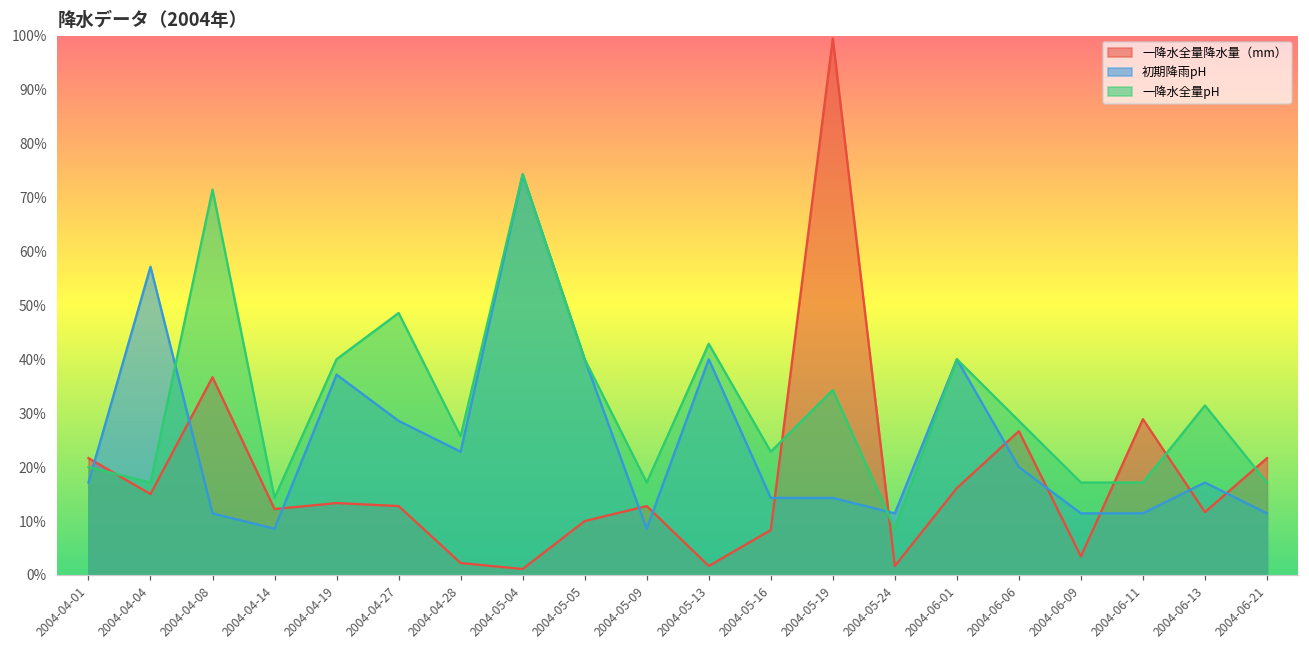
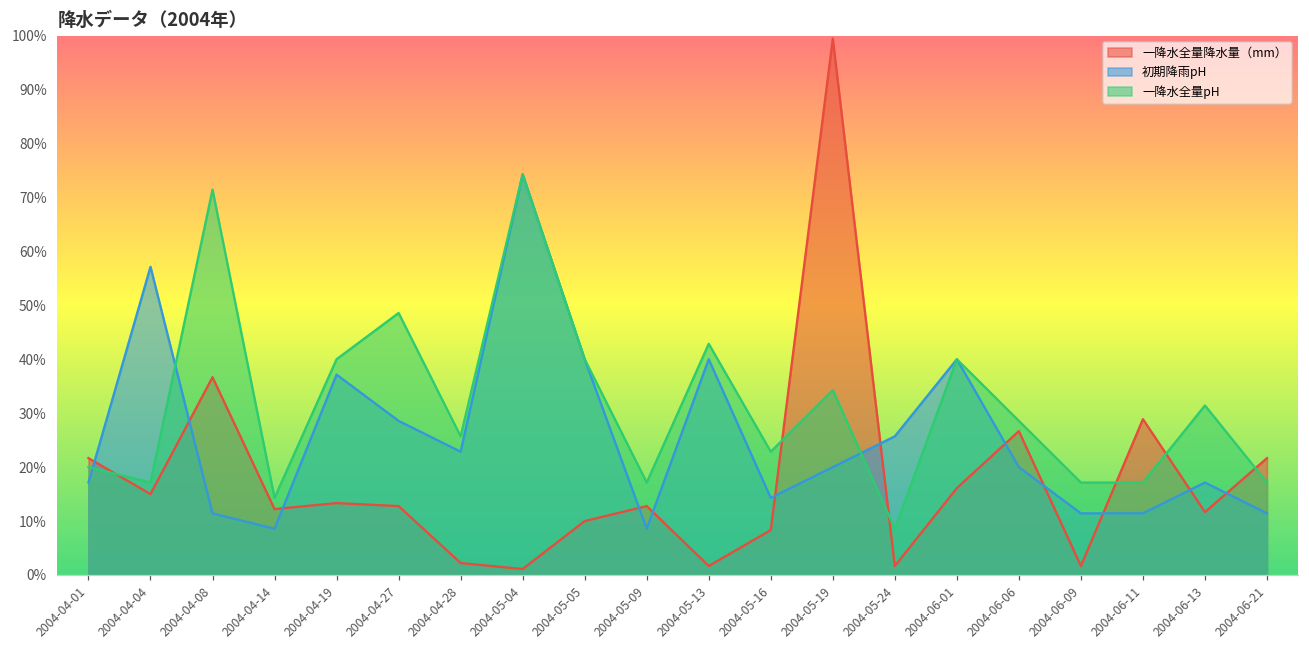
  {
    "一降水全量降水量（mm）": {
      "2004-04-01": "22%",
      "2004-04-04": "15%",
      "2004-04-08": "37%",
      "2004-04-14": "12%",
      "2004-04-19": "13%",
      "2004-04-27": "13%",
      "2004-04-28": "2%",
      "2004-05-04": "1%",
      "2004-05-05": "10%",
      "2004-05-09": "13%",
      "2004-05-13": "2%",
      "2004-05-16": "8%",
      "2004-05-19": "99%",
      "2004-05-24": "2%",
      "2004-06-01": "16%",
      "2004-06-06": "27%",
-     "2004-06-09": "3%",
+     "2004-06-09": "2%",
      "2004-06-11": "29%",
      "2004-06-13": "12%",
      "2004-06-21": "22%"
    },
    "初期降雨pH": {
      "2004-04-01": "17%",
      "2004-04-04": "57%",
      "2004-04-08": "11%",
      "2004-04-14": "9%",
      "2004-04-19": "37%",
      "2004-04-27": "29%",
      "2004-04-28": "23%",
      "2004-05-09": "9%",
      "2004-05-13": "40%",
      "2004-05-16": "14%",
-     "2004-05-19": "14%",
-     "2004-05-24": "11%",
+     "2004-05-19": "20%",
+     "2004-05-24": "26%",
      "2004-06-06": "20%",
      "2004-06-09": "11%",
      "2004-06-11": "11%",
      "2004-06-13": "17%",
      "2004-06-21": "11%"
    },
    "一降水全量pH": {
      "2004-04-01": "20%",
      "2004-04-04": "17%",
      "2004-04-08": "71%",
      "2004-04-14": "14%",
      "2004-04-19": "40%",
      "2004-04-27": "49%",
      "2004-04-28": "26%",
      "2004-05-09": "17%",
      "2004-05-13": "43%",
      "2004-05-16": "23%",
      "2004-05-19": "34%",
      "2004-05-24": "9%",
      "2004-06-06": "29%",
      "2004-06-09": "17%",
      "2004-06-11": "17%",
      "2004-06-13": "31%",
      "2004-06-21": "17%"
    }
  }
